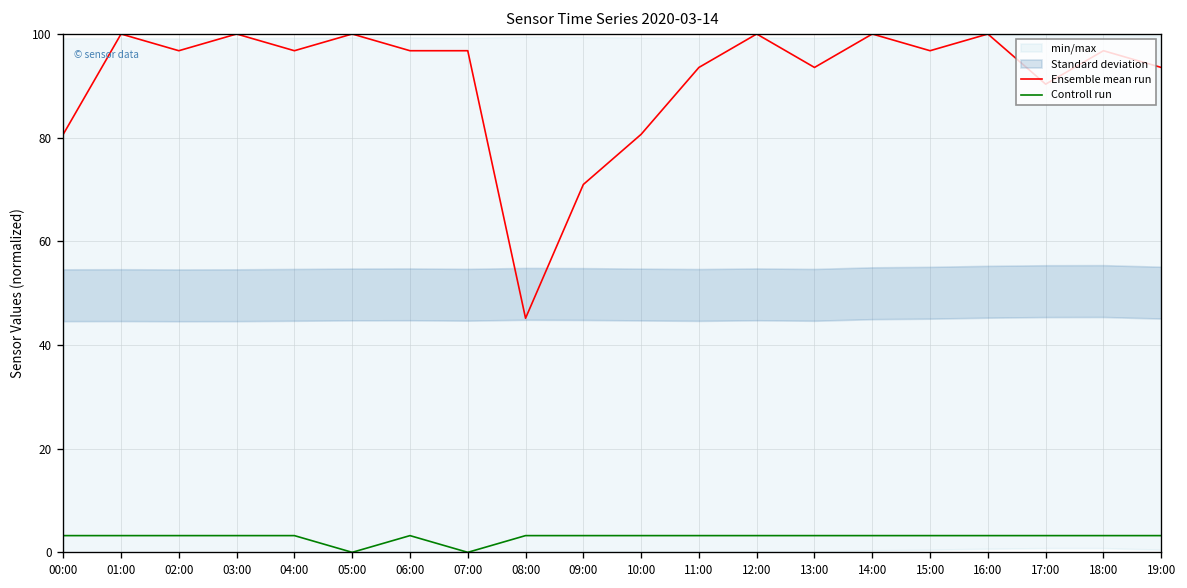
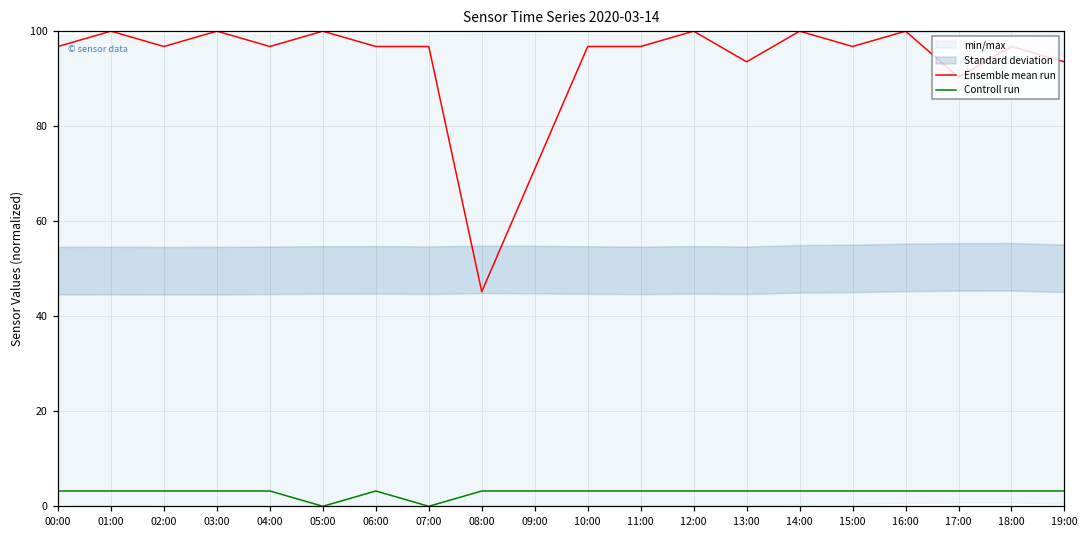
  {
    "Ensemble mean run": {
-     "00:00": 81,
+     "00:00": 97,
      "01:00": 100,
      "02:00": 97,
      "03:00": 100,
      "04:00": 97,
      "05:00": 100,
      "06:00": 97,
      "07:00": 97,
      "08:00": 45,
      "09:00": 71,
-     "10:00": 81,
-     "11:00": 94,
+     "10:00": 97,
+     "11:00": 97,
      "12:00": 100,
      "13:00": 94,
      "15:00": 97,
      "19:00": 94
    },
    "Controll run": {
      "00:00": 3,
      "01:00": 3,
      "02:00": 3,
      "03:00": 3,
      "04:00": 3,
      "05:00": 0,
      "06:00": 3,
      "07:00": 0,
      "08:00": 3,
      "09:00": 3,
      "10:00": 3,
      "11:00": 3,
      "12:00": 3,
      "13:00": 3,
      "14:00": 3,
      "15:00": 3,
      "16:00": 3,
      "17:00": 3,
      "18:00": 3,
      "19:00": 3
    }
  }
